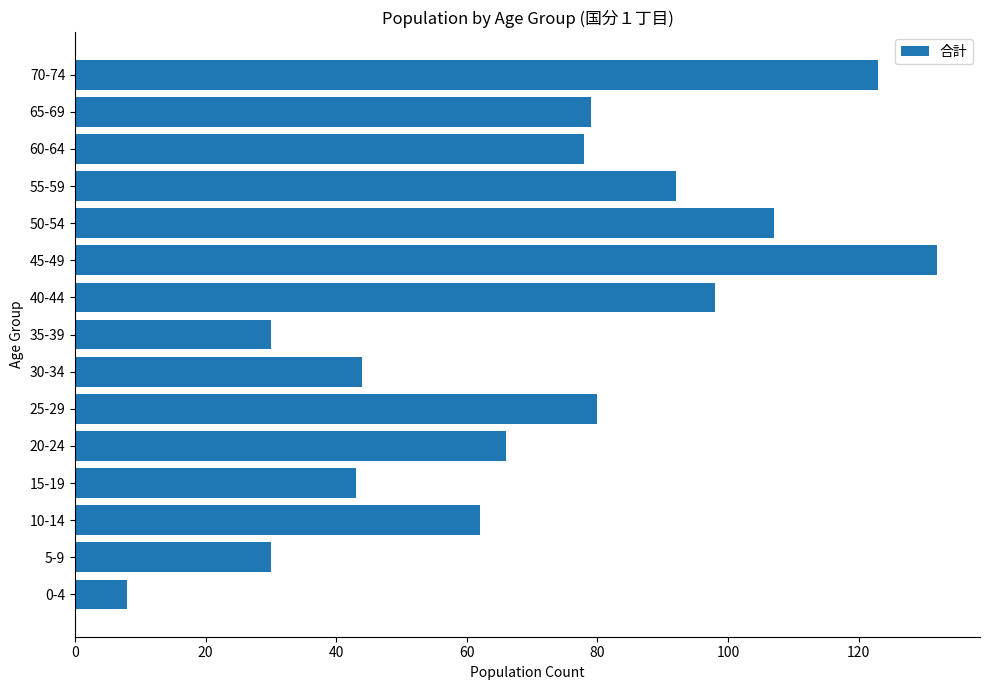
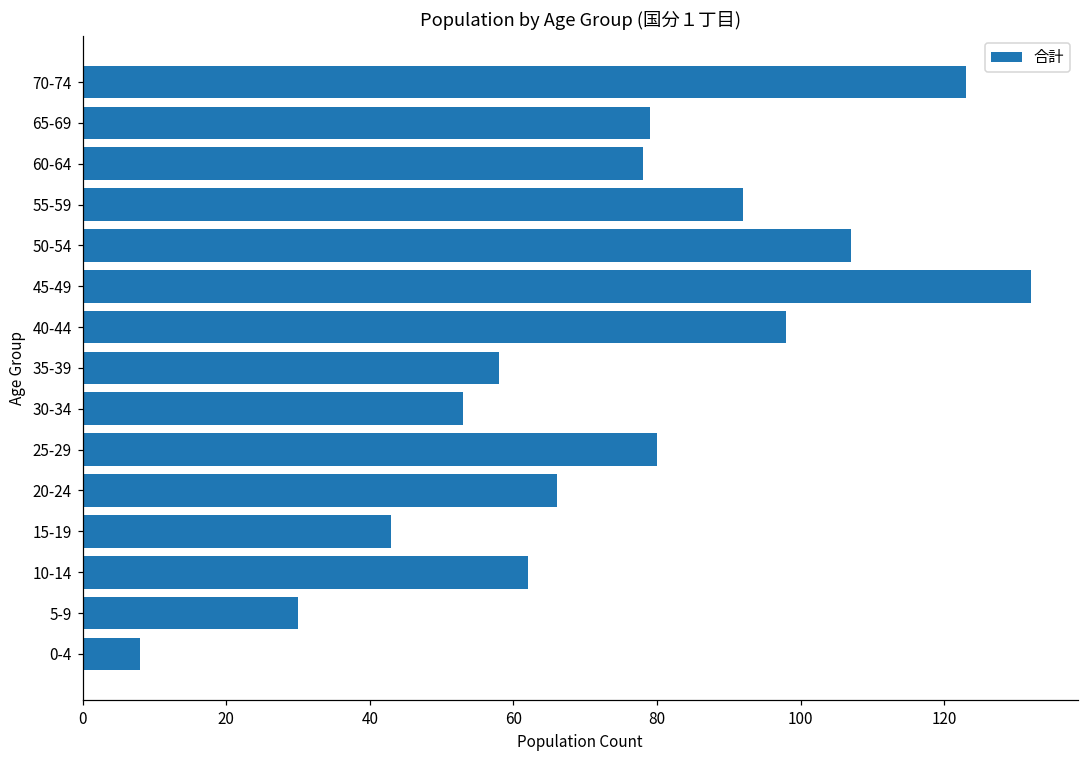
  {
    "70-74": 123,
    "65-69": 79,
    "60-64": 78,
    "55-59": 92,
    "50-54": 107,
    "45-49": 132,
    "40-44": 98,
-   "35-39": 30,
-   "30-34": 44,
+   "35-39": 58,
+   "30-34": 53,
    "25-29": 80,
    "20-24": 66,
    "15-19": 43,
    "10-14": 62,
    "5-9": 30,
    "0-4": 8
  }
